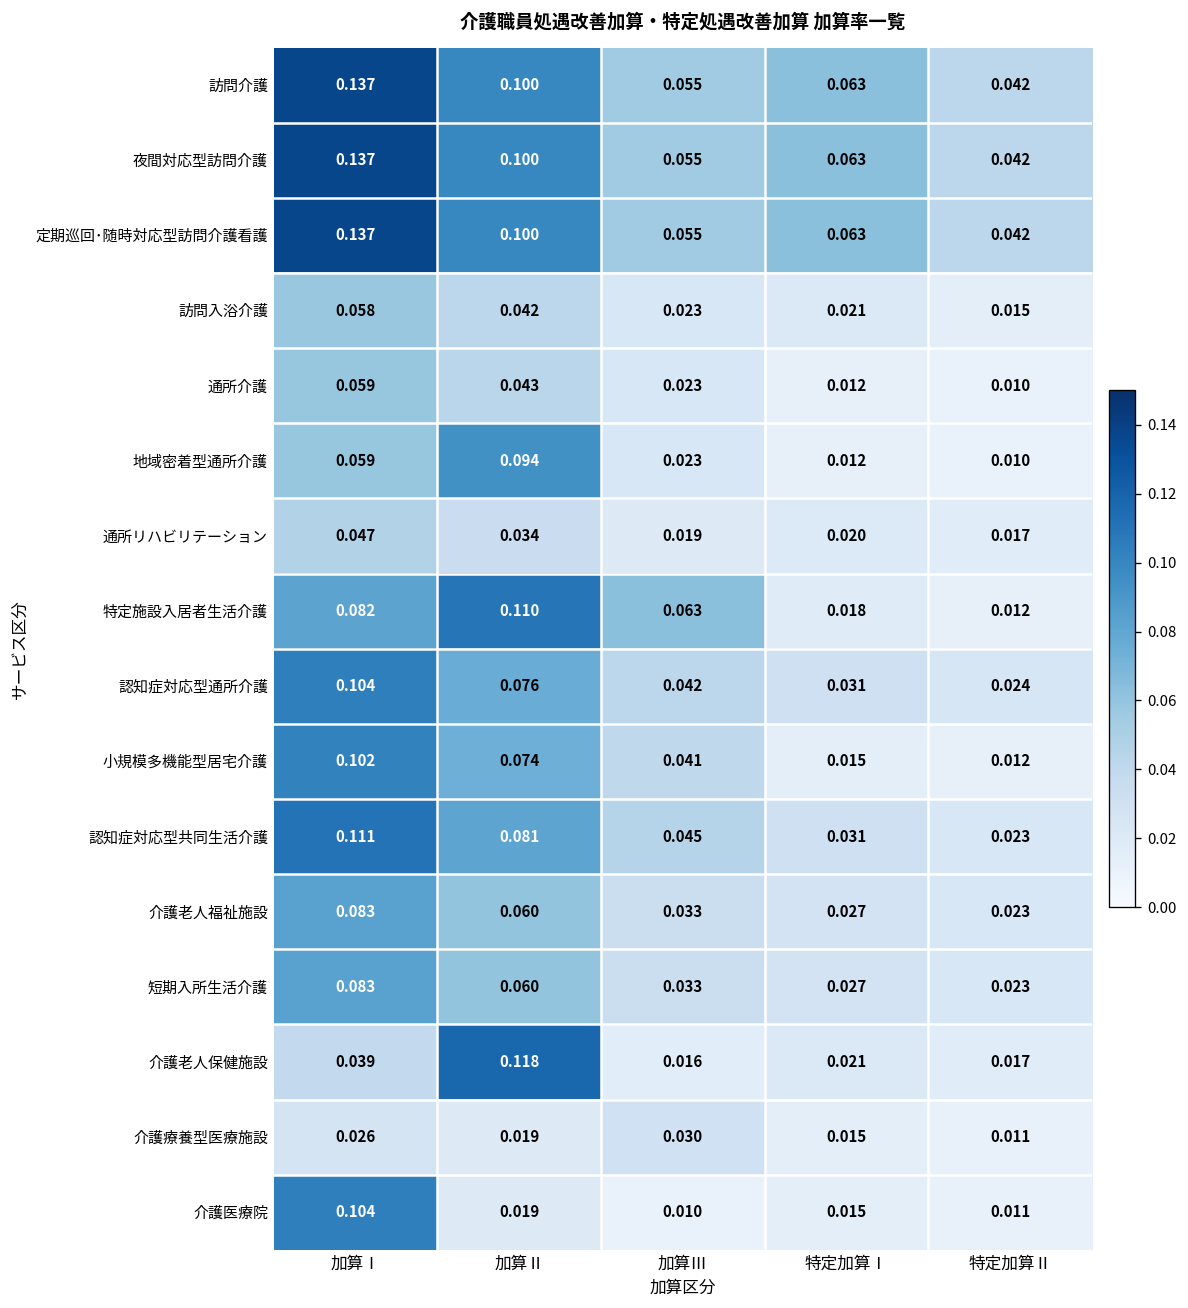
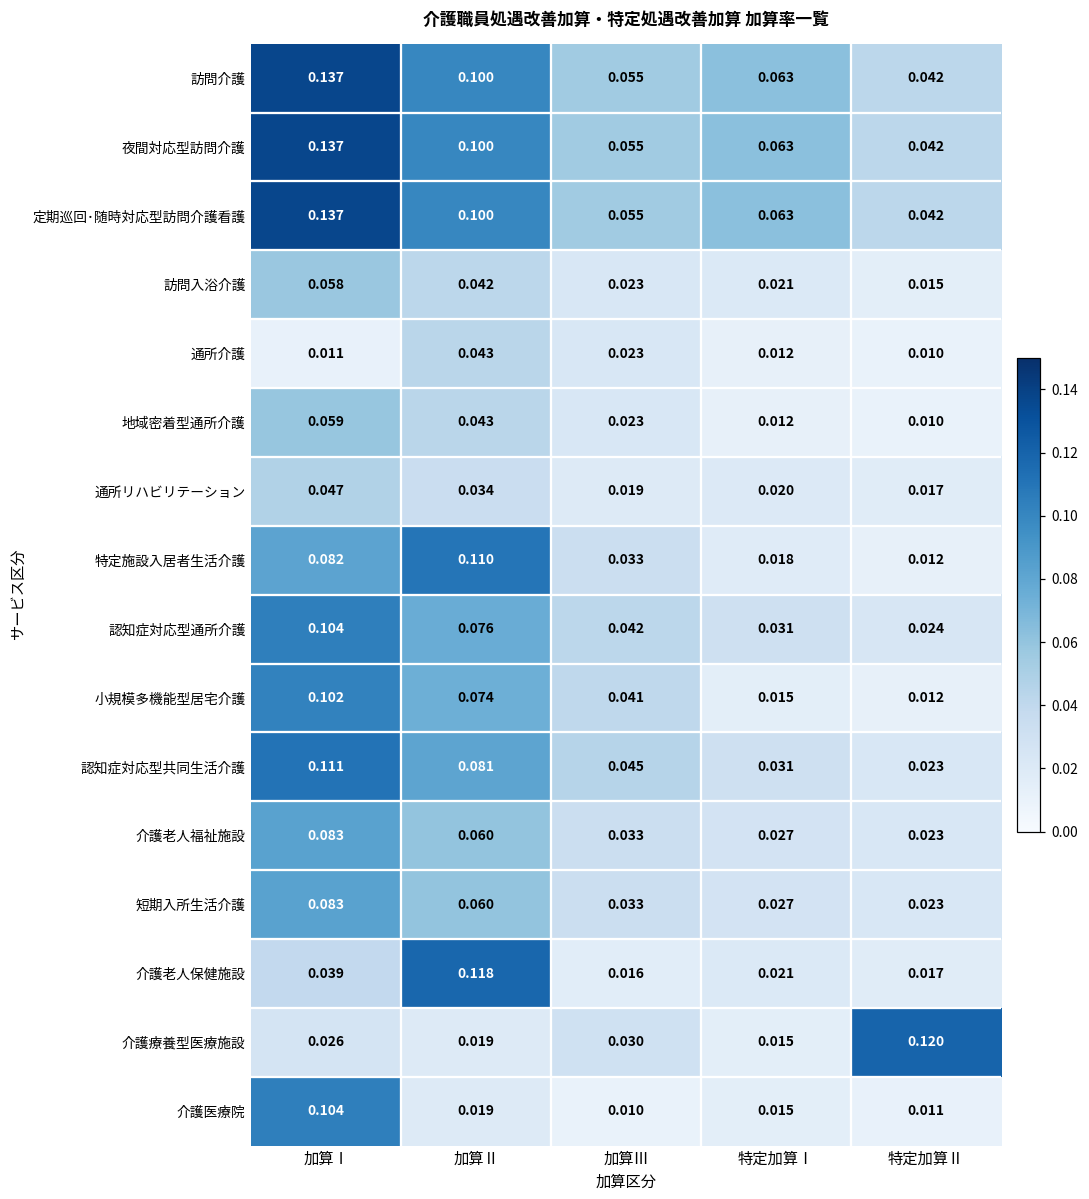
  {
    "訪問介護": {
      "加算Ⅰ": 0.137,
      "加算Ⅱ": 0.100,
      "加算Ⅲ": 0.055,
      "特定加算Ⅰ": 0.063,
      "特定加算Ⅱ": 0.042
    },
    "夜間対応型訪問介護": {
      "加算Ⅰ": 0.137,
      "加算Ⅱ": 0.100,
      "加算Ⅲ": 0.055,
      "特定加算Ⅰ": 0.063,
      "特定加算Ⅱ": 0.042
    },
    "定期巡回･随時対応型訪問介護看護": {
      "加算Ⅰ": 0.137,
      "加算Ⅱ": 0.100,
      "加算Ⅲ": 0.055,
      "特定加算Ⅰ": 0.063,
      "特定加算Ⅱ": 0.042
    },
    "訪問入浴介護": {
      "加算Ⅰ": 0.058,
      "加算Ⅱ": 0.042,
      "加算Ⅲ": 0.023,
      "特定加算Ⅰ": 0.021,
      "特定加算Ⅱ": 0.015
    },
    "通所介護": {
-     "加算Ⅰ": 0.059,
+     "加算Ⅰ": 0.011,
      "加算Ⅱ": 0.043,
      "加算Ⅲ": 0.023,
      "特定加算Ⅰ": 0.012,
      "特定加算Ⅱ": 0.010
    },
    "地域密着型通所介護": {
      "加算Ⅰ": 0.059,
-     "加算Ⅱ": 0.094,
+     "加算Ⅱ": 0.043,
      "加算Ⅲ": 0.023,
      "特定加算Ⅰ": 0.012,
      "特定加算Ⅱ": 0.010
    },
    "通所リハビリテーション": {
      "加算Ⅰ": 0.047,
      "加算Ⅱ": 0.034,
      "加算Ⅲ": 0.019,
      "特定加算Ⅰ": 0.020,
      "特定加算Ⅱ": 0.017
    },
    "特定施設入居者生活介護": {
      "加算Ⅰ": 0.082,
      "加算Ⅱ": 0.110,
-     "加算Ⅲ": 0.063,
+     "加算Ⅲ": 0.033,
      "特定加算Ⅰ": 0.018,
      "特定加算Ⅱ": 0.012
    },
    "認知症対応型通所介護": {
      "加算Ⅰ": 0.104,
      "加算Ⅱ": 0.076,
      "加算Ⅲ": 0.042,
      "特定加算Ⅰ": 0.031,
      "特定加算Ⅱ": 0.024
    },
    "小規模多機能型居宅介護": {
      "加算Ⅰ": 0.102,
      "加算Ⅱ": 0.074,
      "加算Ⅲ": 0.041,
      "特定加算Ⅰ": 0.015,
      "特定加算Ⅱ": 0.012
    },
    "認知症対応型共同生活介護": {
      "加算Ⅰ": 0.111,
      "加算Ⅱ": 0.081,
      "加算Ⅲ": 0.045,
      "特定加算Ⅰ": 0.031,
      "特定加算Ⅱ": 0.023
    },
    "介護老人福祉施設": {
      "加算Ⅰ": 0.083,
      "加算Ⅱ": 0.060,
      "加算Ⅲ": 0.033,
      "特定加算Ⅰ": 0.027,
      "特定加算Ⅱ": 0.023
    },
    "短期入所生活介護": {
      "加算Ⅰ": 0.083,
      "加算Ⅱ": 0.060,
      "加算Ⅲ": 0.033,
      "特定加算Ⅰ": 0.027,
      "特定加算Ⅱ": 0.023
    },
    "介護老人保健施設": {
      "加算Ⅰ": 0.039,
      "加算Ⅱ": 0.118,
      "加算Ⅲ": 0.016,
      "特定加算Ⅰ": 0.021,
      "特定加算Ⅱ": 0.017
    },
    "介護療養型医療施設": {
      "加算Ⅰ": 0.026,
      "加算Ⅱ": 0.019,
      "加算Ⅲ": 0.030,
      "特定加算Ⅰ": 0.015,
-     "特定加算Ⅱ": 0.011
+     "特定加算Ⅱ": 0.120
    },
    "介護医療院": {
      "加算Ⅰ": 0.104,
      "加算Ⅱ": 0.019,
      "加算Ⅲ": 0.010,
      "特定加算Ⅰ": 0.015,
      "特定加算Ⅱ": 0.011
    }
  }
